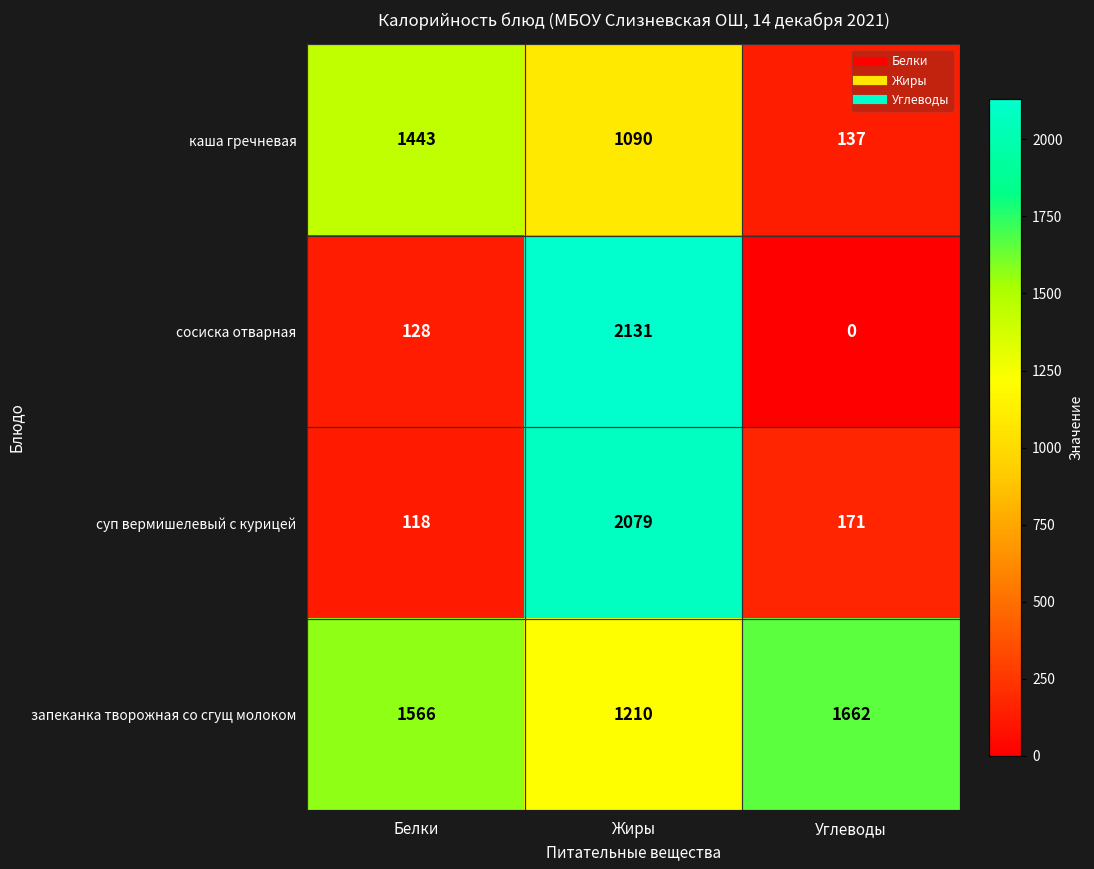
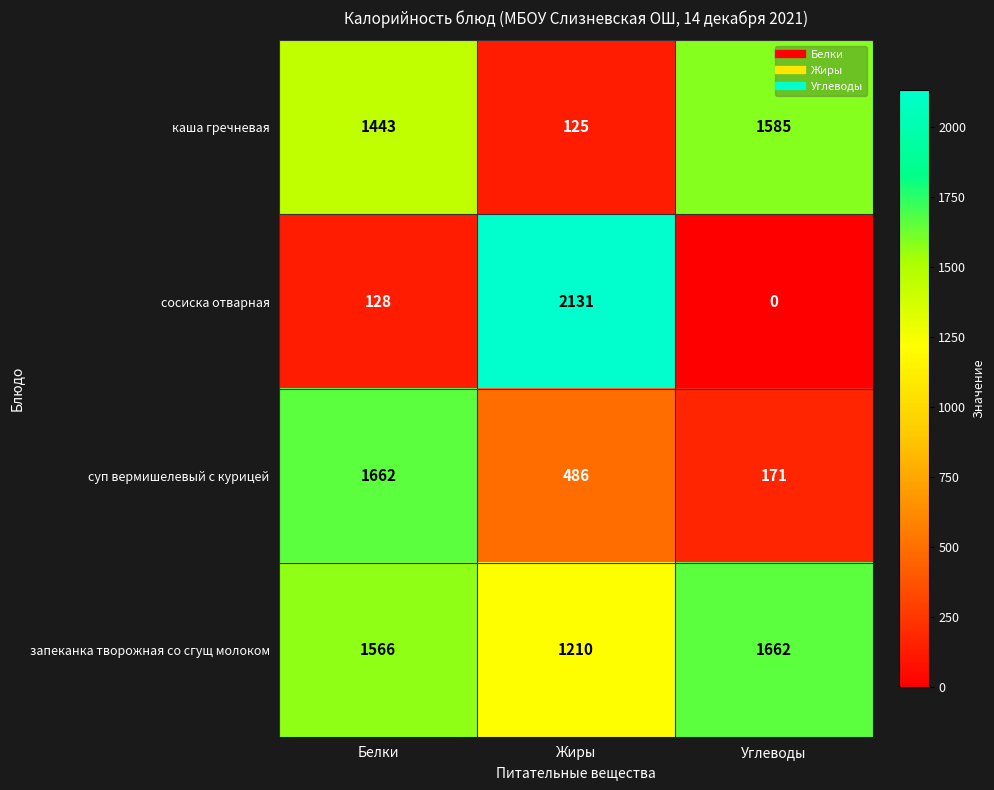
  {
    "каша гречневая": {
      "Белки": 1443,
-     "Жиры": 1090,
-     "Углеводы": 137
+     "Жиры": 125,
+     "Углеводы": 1585
    },
    "сосиска отварная": {
      "Белки": 128,
      "Жиры": 2131,
      "Углеводы": 0
    },
    "суп вермишелевый с курицей": {
-     "Белки": 118,
-     "Жиры": 2079,
+     "Белки": 1662,
+     "Жиры": 486,
      "Углеводы": 171
    },
    "запеканка творожная со сгущ молоком": {
      "Белки": 1566,
      "Жиры": 1210,
      "Углеводы": 1662
    }
  }
